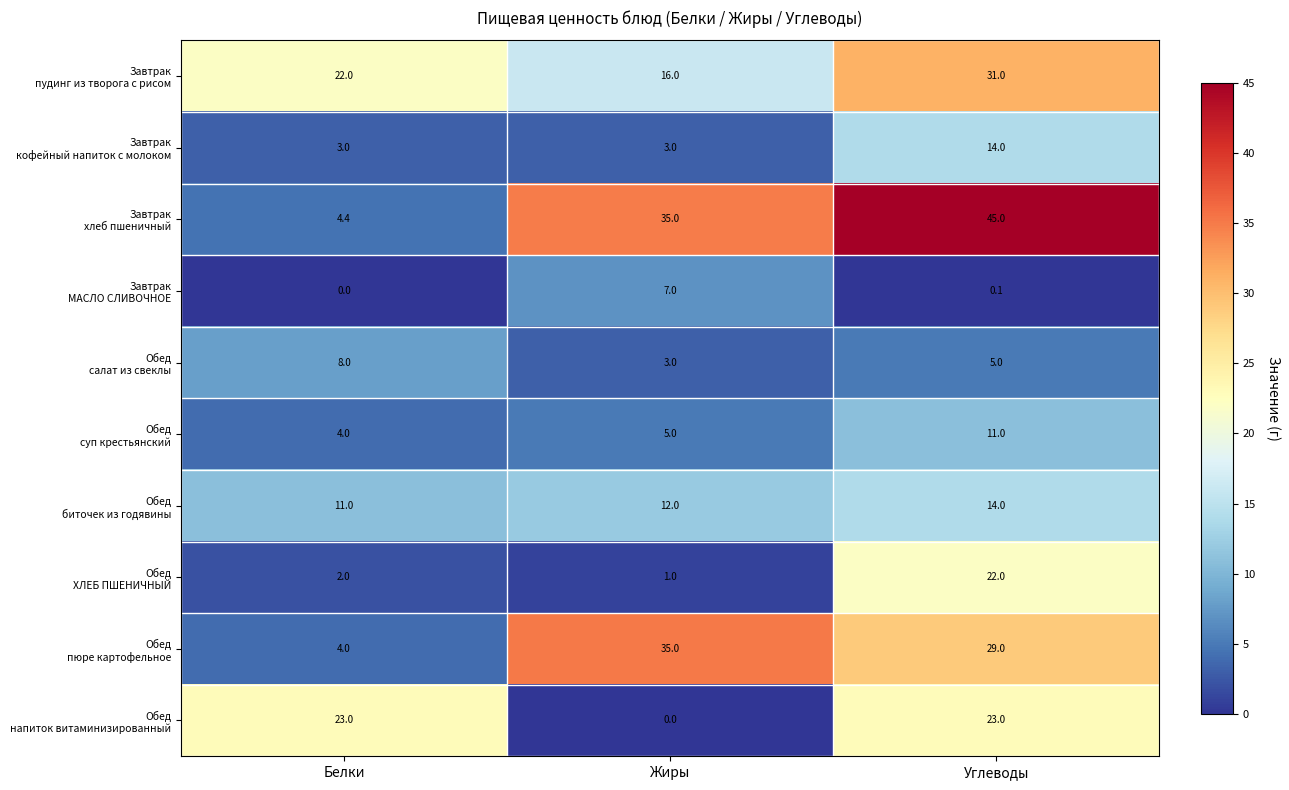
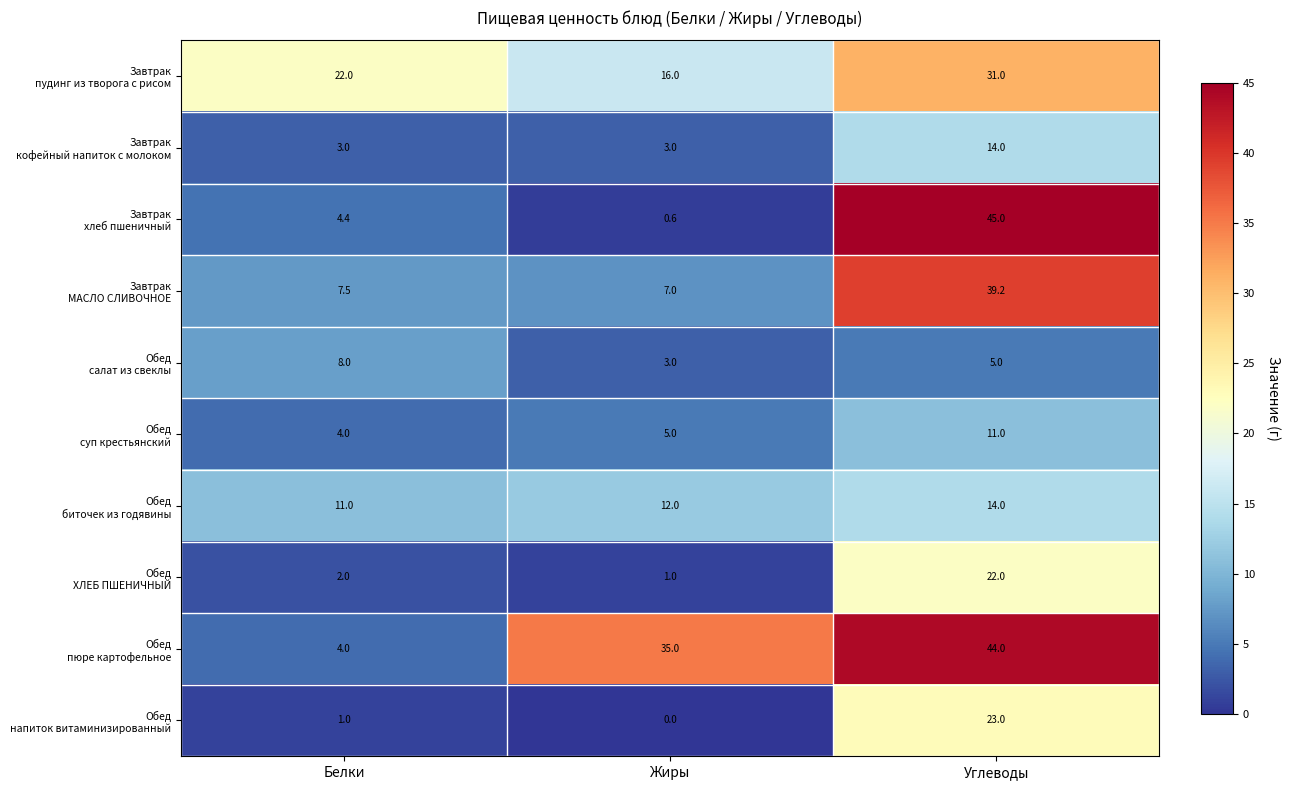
  {
    "Завтрак пудинг из творога с рисом": {
      "Белки": 22.0,
      "Жиры": 16.0,
      "Углеводы": 31.0
    },
    "Завтрак кофейный напиток с молоком": {
      "Белки": 3.0,
      "Жиры": 3.0,
      "Углеводы": 14.0
    },
    "Завтрак хлеб пшеничный": {
      "Белки": 4.4,
-     "Жиры": 35.0,
+     "Жиры": 0.6,
      "Углеводы": 45.0
    },
    "Завтрак МАСЛО СЛИВОЧНОЕ": {
-     "Белки": 0.0,
+     "Белки": 7.5,
      "Жиры": 7.0,
-     "Углеводы": 0.1
+     "Углеводы": 39.2
    },
    "Обед салат из свеклы": {
      "Белки": 8.0,
      "Жиры": 3.0,
      "Углеводы": 5.0
    },
    "Обед суп крестьянский": {
      "Белки": 4.0,
      "Жиры": 5.0,
      "Углеводы": 11.0
    },
    "Обед биточек из годявины": {
      "Белки": 11.0,
      "Жиры": 12.0,
      "Углеводы": 14.0
    },
    "Обед ХЛЕБ ПШЕНИЧНЫЙ": {
      "Белки": 2.0,
      "Жиры": 1.0,
      "Углеводы": 22.0
    },
    "Обед пюре картофельное": {
      "Белки": 4.0,
      "Жиры": 35.0,
-     "Углеводы": 29.0
+     "Углеводы": 44.0
    },
    "Обед напиток витаминизированный": {
-     "Белки": 23.0,
+     "Белки": 1.0,
      "Жиры": 0.0,
      "Углеводы": 23.0
    }
  }
